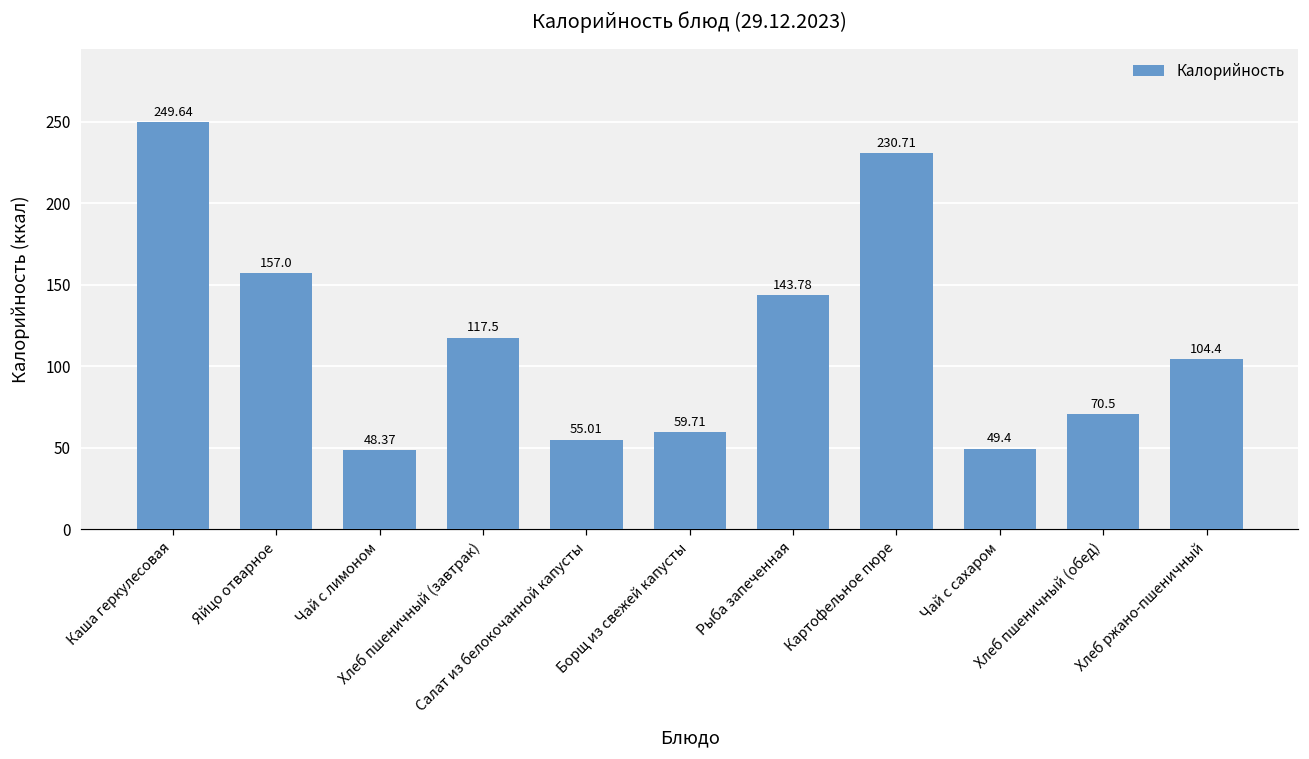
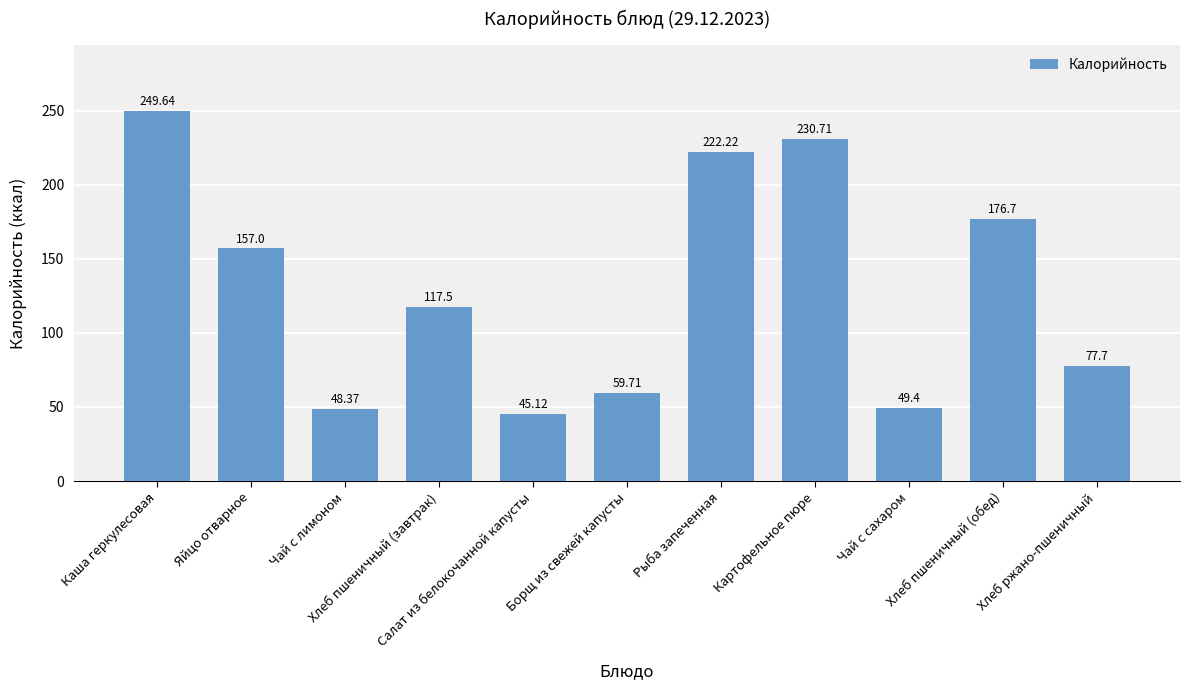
  {
    "Каша геркулесовая": 249.64,
    "Яйцо отварное": 157.0,
    "Чай с лимоном": 48.37,
    "Хлеб пшеничный (завтрак)": 117.5,
-   "Салат из белокочанной капусты": 55.01,
+   "Салат из белокочанной капусты": 45.12,
    "Борщ из свежей капусты": 59.71,
-   "Рыба запеченная": 143.78,
+   "Рыба запеченная": 222.22,
    "Картофельное пюре": 230.71,
    "Чай с сахаром": 49.4,
-   "Хлеб пшеничный (обед)": 70.5,
-   "Хлеб ржано-пшеничный": 104.4
+   "Хлеб пшеничный (обед)": 176.7,
+   "Хлеб ржано-пшеничный": 77.7
  }
